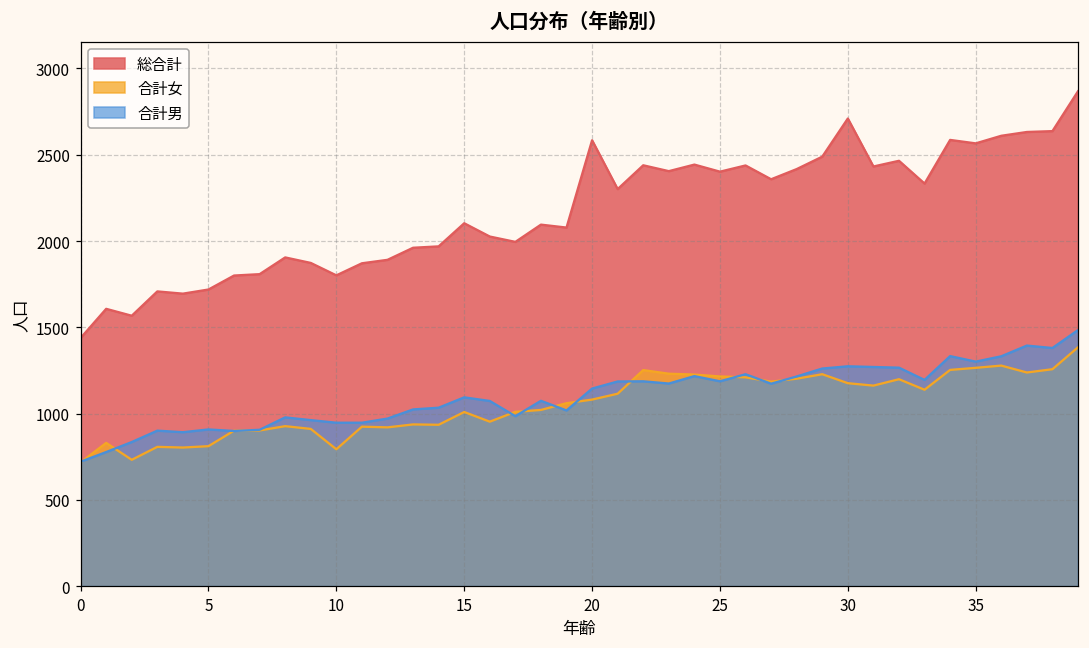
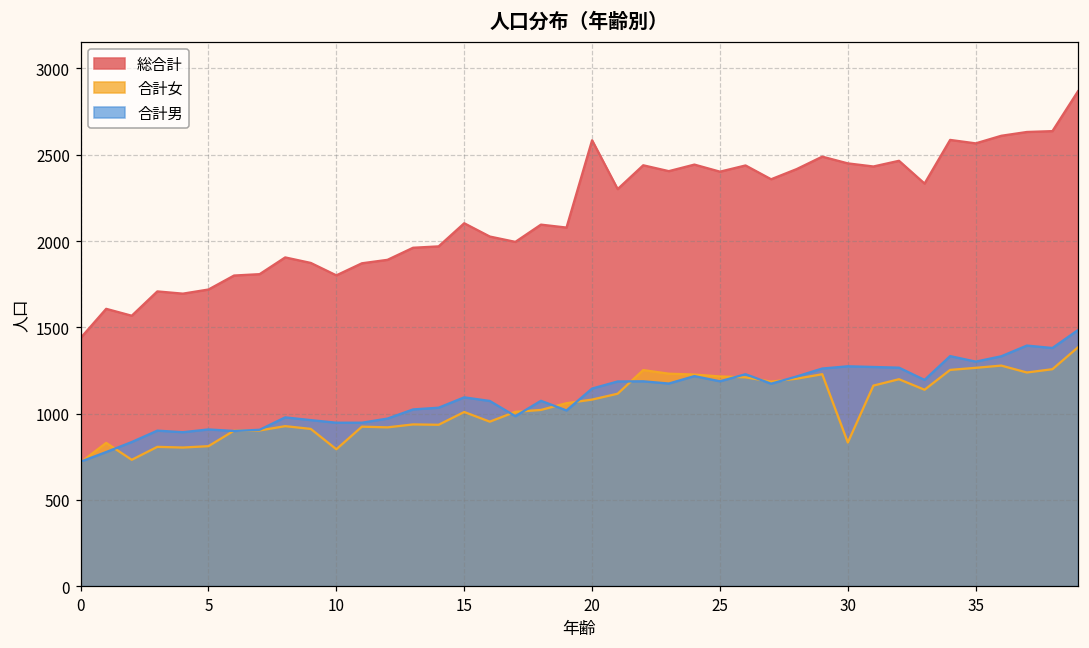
  {
    "総合計": {
      "0": 1440,
      "5": 1720,
      "10": 1800,
      "15": 2100,
      "20": 2580,
      "25": 2400,
-     "30": 2710,
+     "30": 2450,
      "35": 2570
    },
    "合計女": {
      "5": 810,
      "10": 790,
      "15": 1010,
      "20": 1080,
      "25": 1220,
-     "30": 1180,
+     "30": 830,
      "35": 1270
    },
    "合計男": {
      "5": 910,
      "10": 950,
      "15": 1090,
      "20": 1150,
      "25": 1190,
      "30": 1270,
      "35": 1300
    }
  }
